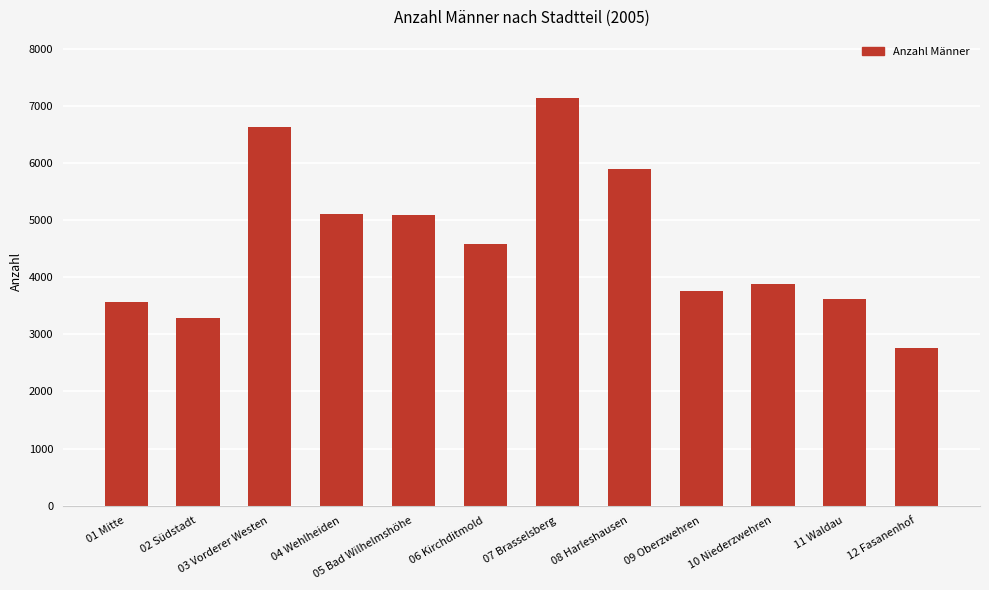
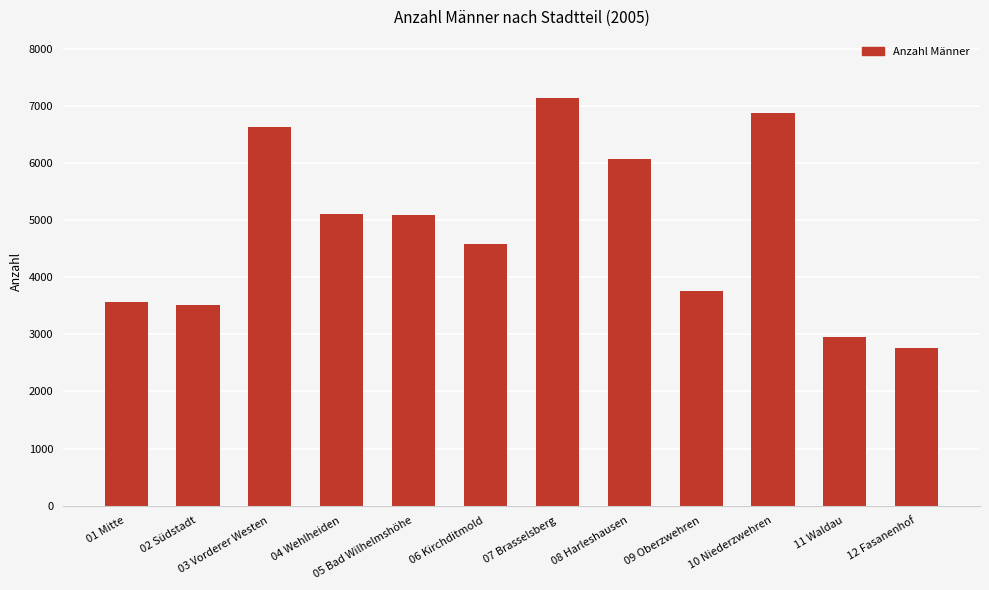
  {
    "01 Mitte": 3600,
-   "02 Südstadt": 3300,
+   "02 Südstadt": 3500,
    "03 Vorderer Westen": 6600,
    "04 Wehlheiden": 5100,
    "05 Bad Wilhelmshöhe": 5100,
    "06 Kirchditmold": 4600,
    "07 Brasselsberg": 7100,
-   "08 Harleshausen": 5900,
+   "08 Harleshausen": 6100,
    "09 Oberzwehren": 3800,
-   "10 Niederzwehren": 3900,
-   "11 Waldau": 3600,
+   "10 Niederzwehren": 6900,
+   "11 Waldau": 3000,
    "12 Fasanenhof": 2800
  }
